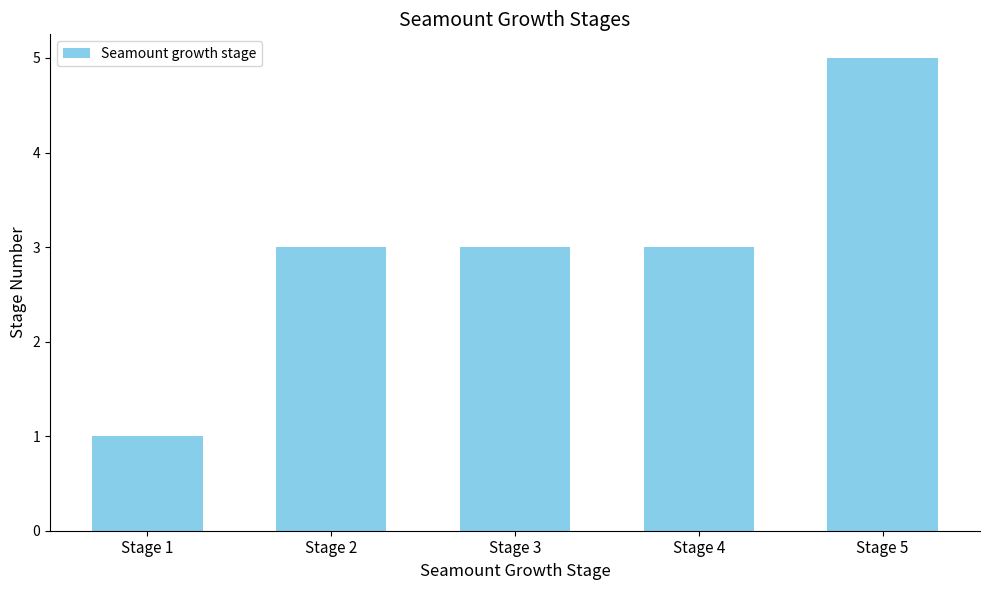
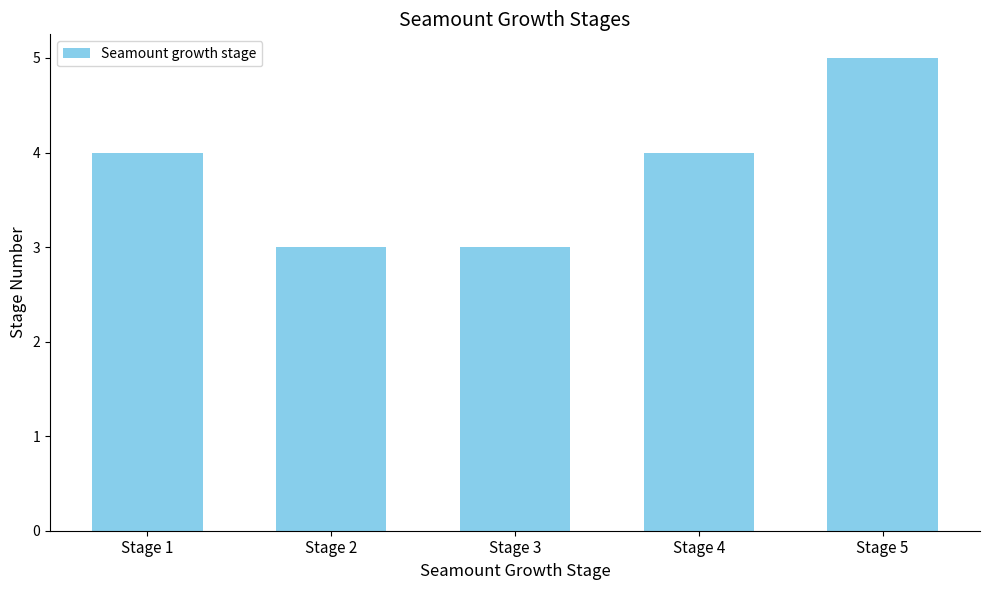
  {
-   "Stage 1": 1,
+   "Stage 1": 4,
    "Stage 2": 3,
    "Stage 3": 3,
-   "Stage 4": 3,
+   "Stage 4": 4,
    "Stage 5": 5
  }
